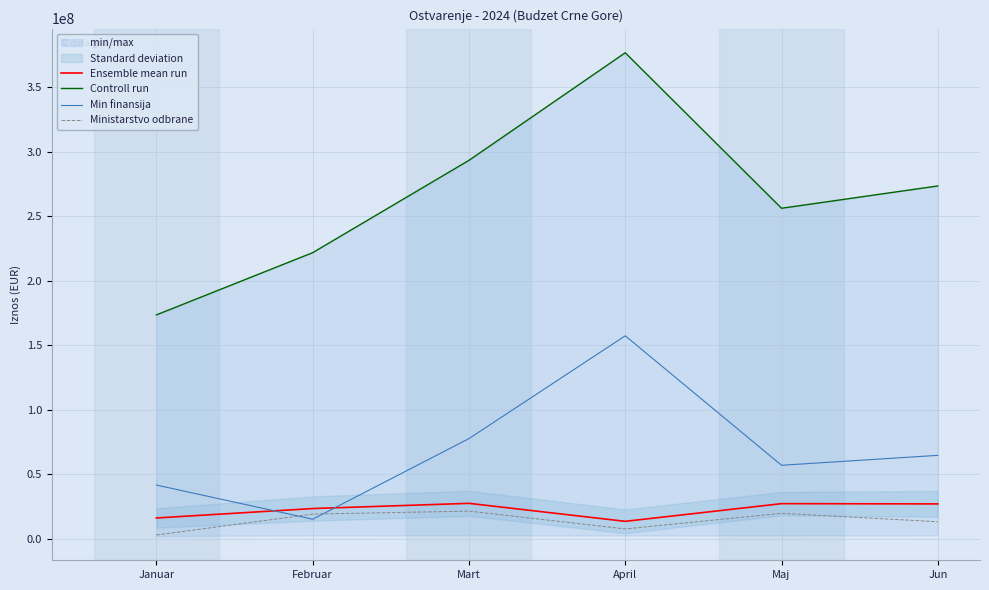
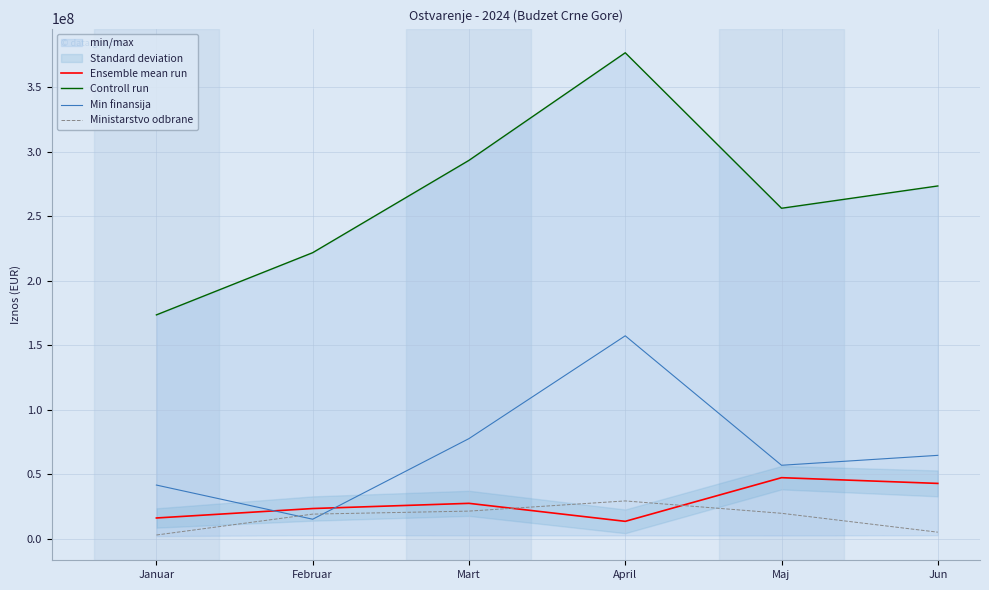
  {
    "Ensemble mean run": {
      "Januar": 16000000,
      "Februar": 23000000,
      "Mart": 27000000,
      "April": 14000000,
-     "Maj": 27000000,
-     "Jun": 27000000
+     "Maj": 47000000,
+     "Jun": 43000000
    },
    "Ministarstvo odbrane": {
      "Januar": 3000000,
      "Februar": 19000000,
      "Mart": 21000000,
-     "April": 8000000,
+     "April": 29000000,
      "Maj": 20000000,
-     "Jun": 13000000
+     "Jun": 5000000
    }
  }
